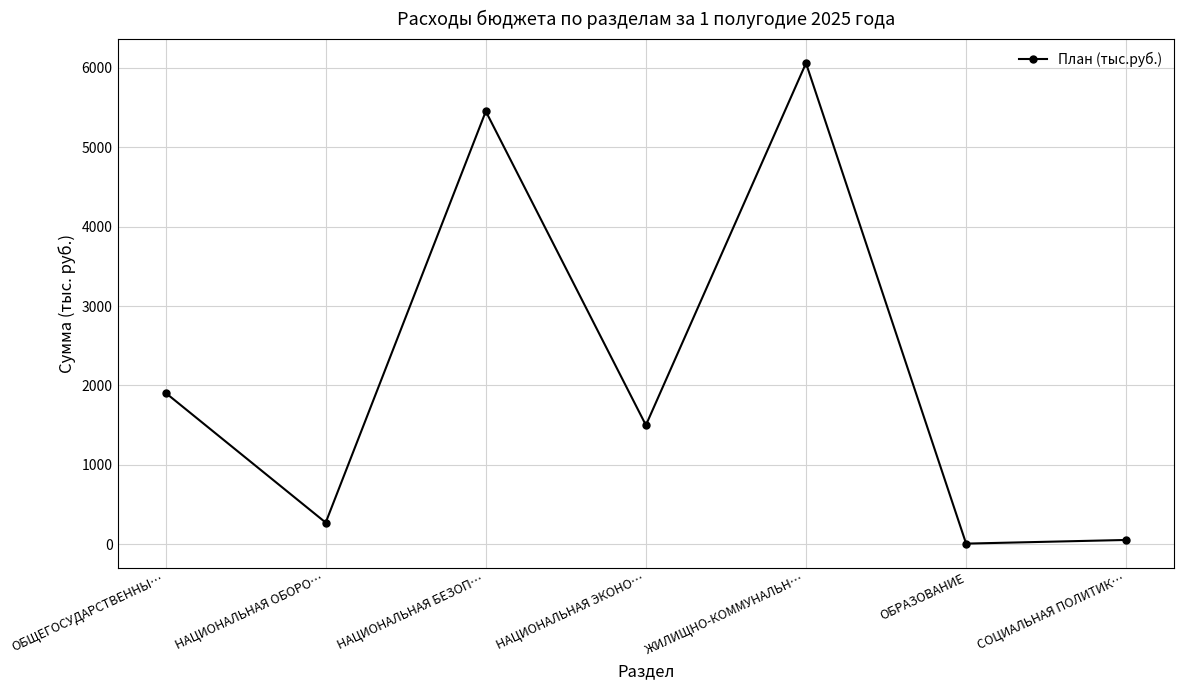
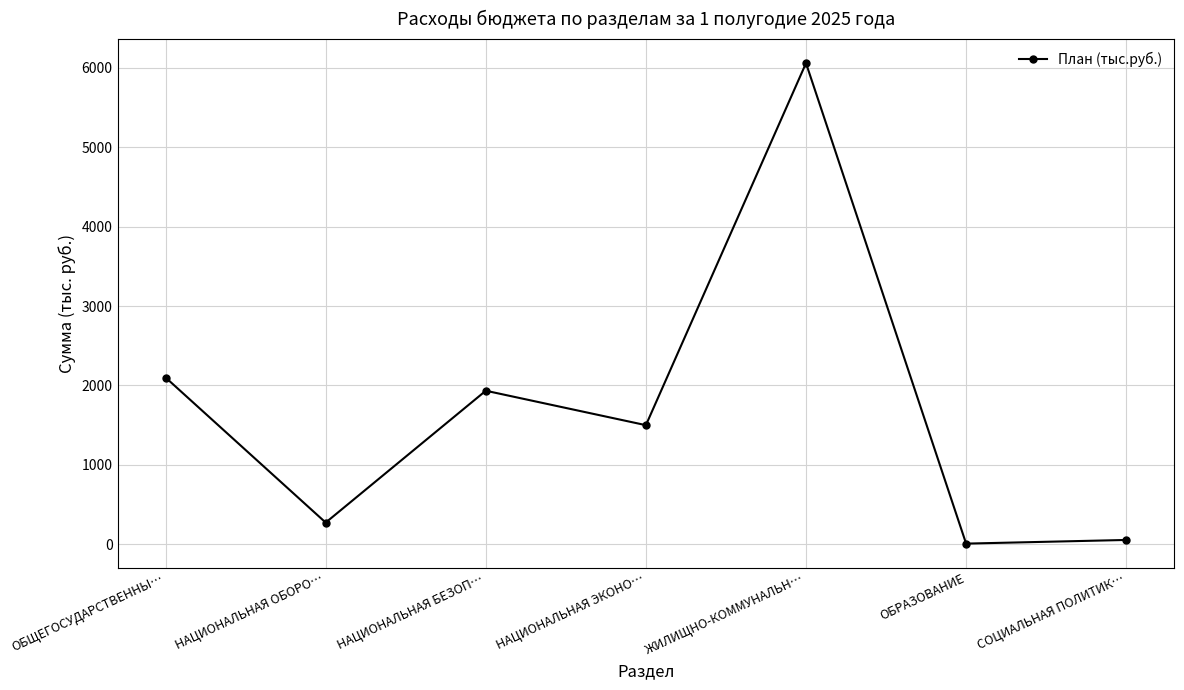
  {
-   "ОБЩЕГОСУДАРСТВЕННЫ…": 1900,
+   "ОБЩЕГОСУДАРСТВЕННЫ…": 2100,
    "НАЦИОНАЛЬНАЯ ОБОРО…": 300,
-   "НАЦИОНАЛЬНАЯ БЕЗОП…": 5500,
+   "НАЦИОНАЛЬНАЯ БЕЗОП…": 1900,
    "НАЦИОНАЛЬНАЯ ЭКОНО…": 1500,
    "ЖИЛИЩНО-КОММУНАЛЬН…": 6100,
    "ОБРАЗОВАНИЕ": 0,
    "СОЦИАЛЬНАЯ ПОЛИТИК…": 100
  }
